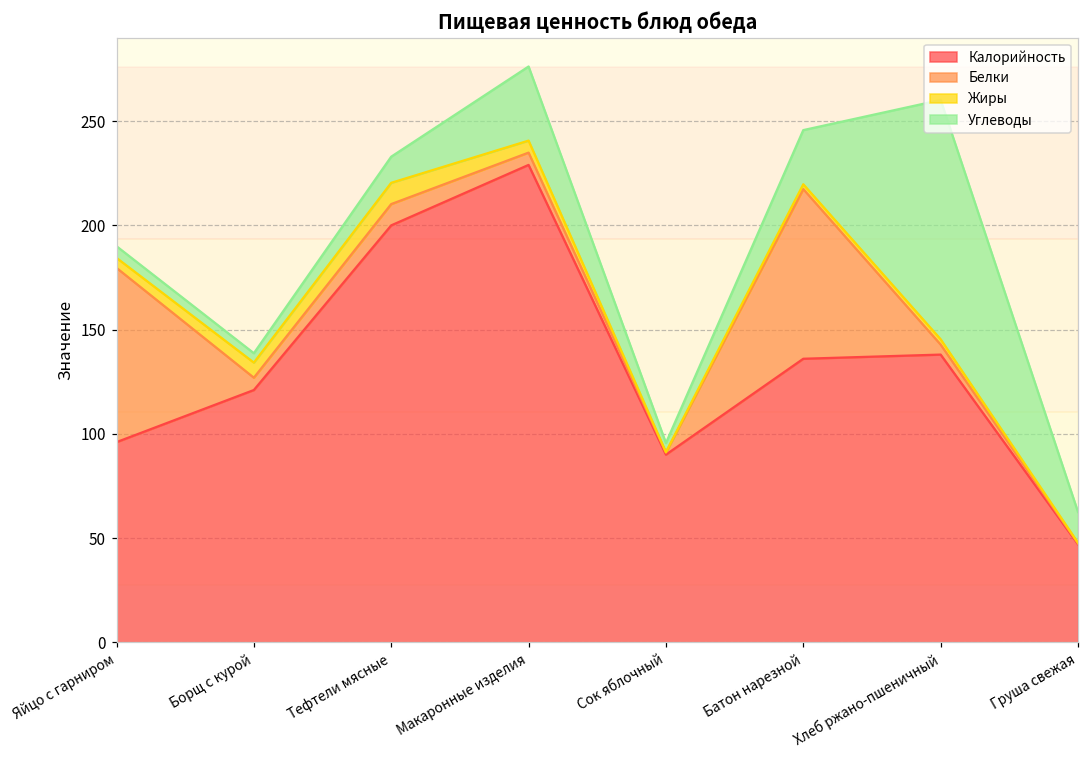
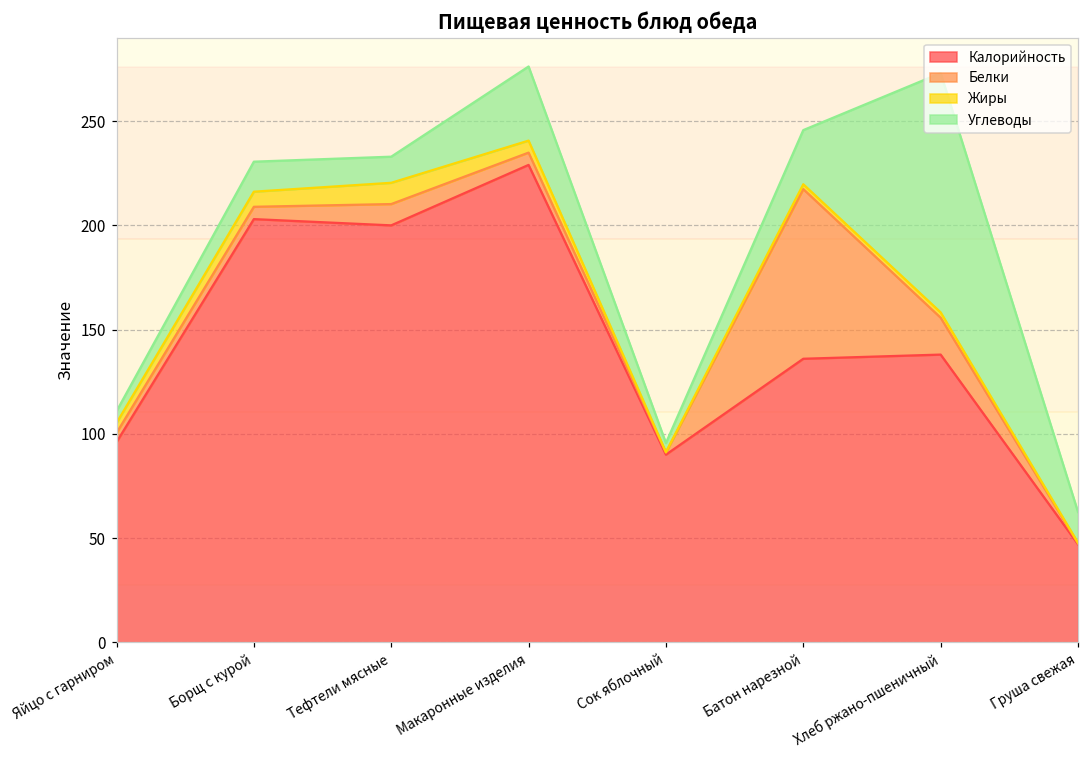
  {
    "Калорийность": {
      "Яйцо с гарниром": 96,
-     "Борщ с курой": 121,
+     "Борщ с курой": 203,
      "Тефтели мясные": 200,
      "Макаронные изделия": 229,
      "Батон нарезной": 136,
      "Хлеб ржано-пшеничный": 138
    },
    "Белки": {
-     "Яйцо с гарниром": 84,
+     "Яйцо с гарниром": 4,
      "Борщ с курой": 6,
      "Тефтели мясные": 10,
      "Макаронные изделия": 6,
      "Батон нарезной": 81,
-     "Хлеб ржано-пшеничный": 5
+     "Хлеб ржано-пшеничный": 18
    },
    "Жиры": {
      "Яйцо с гарниром": 5,
      "Борщ с курой": 7,
      "Тефтели мясные": 10,
      "Макаронные изделия": 6,
      "Батон нарезной": 2,
      "Хлеб ржано-пшеничный": 3
    },
    "Углеводы": {
      "Яйцо с гарниром": 6,
-     "Борщ с курой": 5,
+     "Борщ с курой": 14,
      "Тефтели мясные": 13,
      "Макаронные изделия": 36,
      "Сок яблочный": 4,
      "Батон нарезной": 26,
      "Груша свежая": 15
    }
  }
